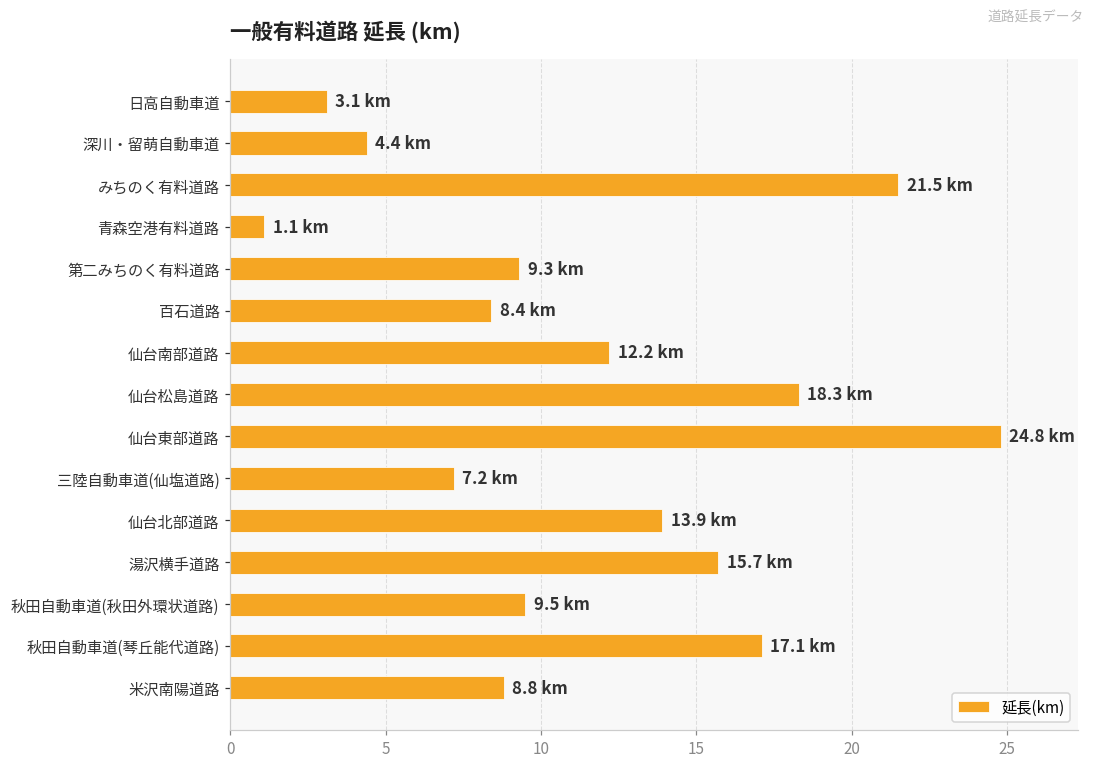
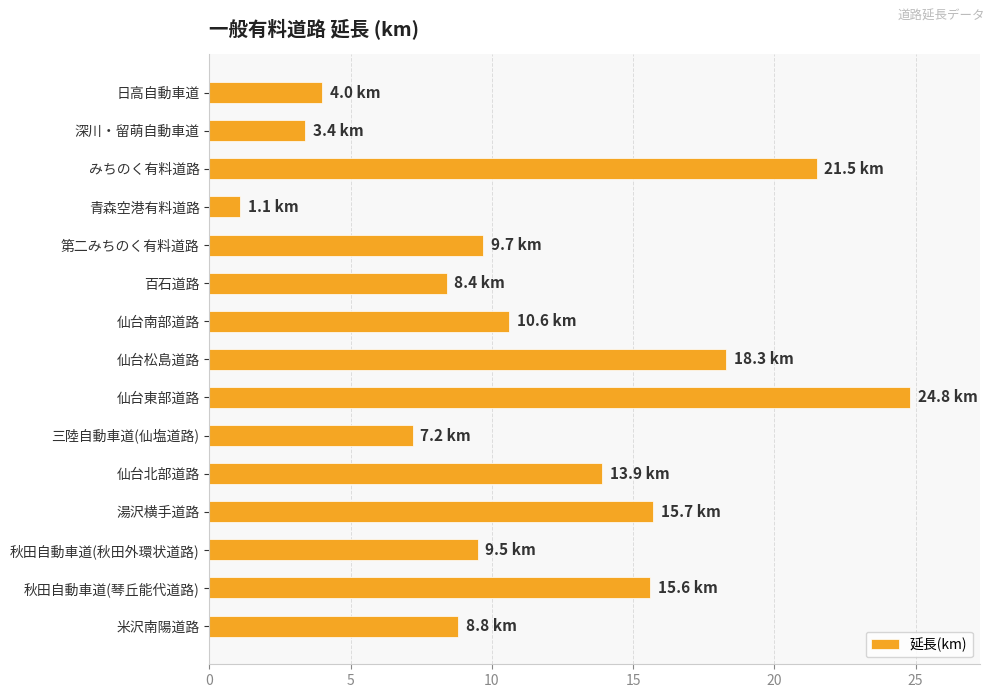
  {
-   "日高自動車道": 3.1,
-   "深川・留萌自動車道": 4.4,
+   "日高自動車道": 4.0,
+   "深川・留萌自動車道": 3.4,
    "みちのく有料道路": 21.5,
    "青森空港有料道路": 1.1,
-   "第二みちのく有料道路": 9.3,
+   "第二みちのく有料道路": 9.7,
    "百石道路": 8.4,
-   "仙台南部道路": 12.2,
+   "仙台南部道路": 10.6,
    "仙台松島道路": 18.3,
    "仙台東部道路": 24.8,
    "三陸自動車道(仙塩道路)": 7.2,
    "仙台北部道路": 13.9,
    "湯沢横手道路": 15.7,
    "秋田自動車道(秋田外環状道路)": 9.5,
-   "秋田自動車道(琴丘能代道路)": 17.1,
+   "秋田自動車道(琴丘能代道路)": 15.6,
    "米沢南陽道路": 8.8
  }
